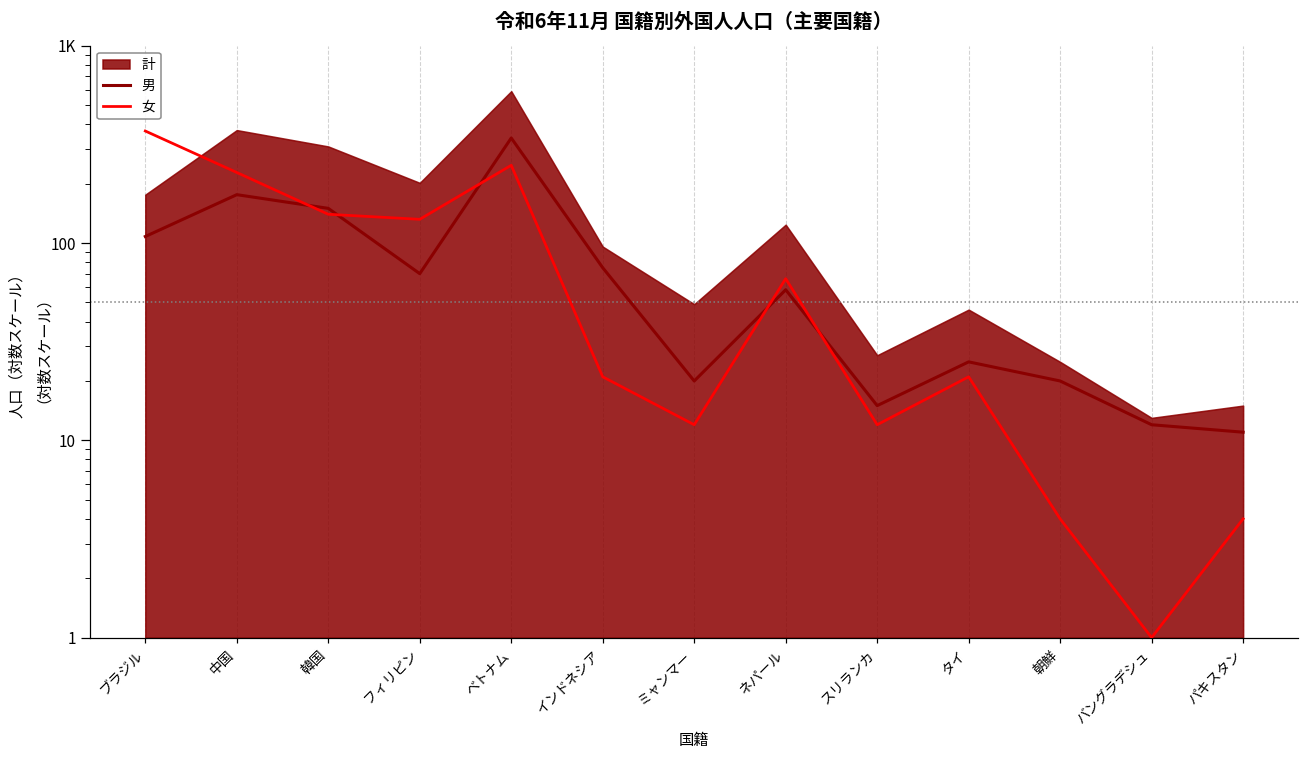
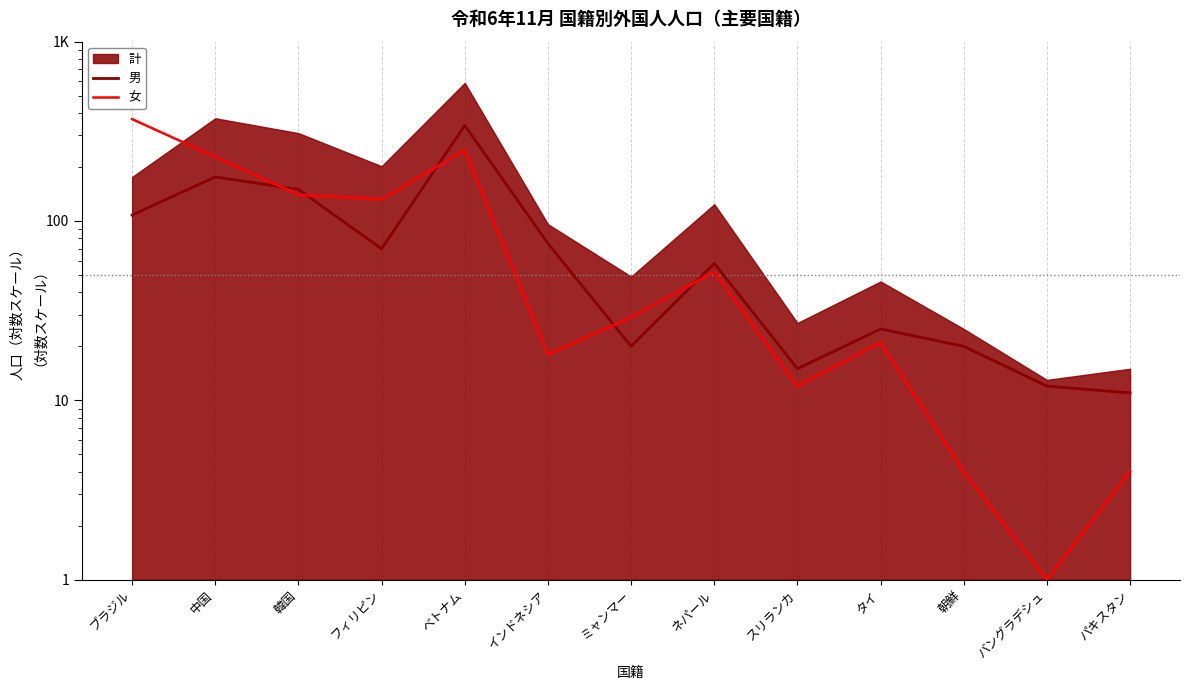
  {
    "女": {
      "ブラジル": 370,
      "中国": 230,
      "韓国": 140,
      "フィリピン": 130,
      "ベトナム": 250,
-     "インドネシア": 21,
-     "ミャンマー": 12,
-     "ネパール": 66,
+     "インドネシア": 18,
+     "ミャンマー": 29,
+     "ネパール": 52,
      "スリランカ": 12,
      "タイ": 21,
      "朝鮮": 4,
      "バングラデシュ": 1,
      "パキスタン": 4
    }
  }
